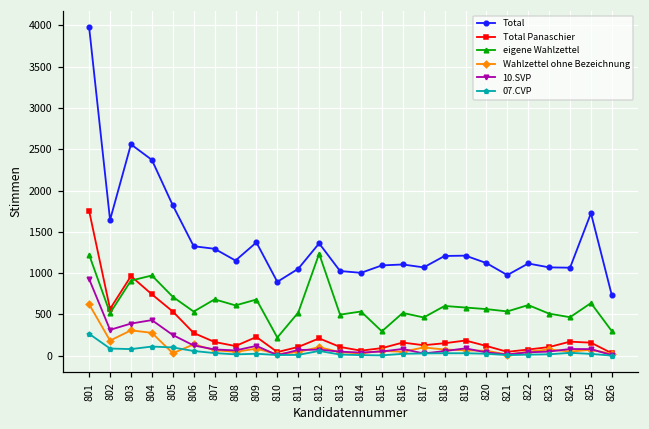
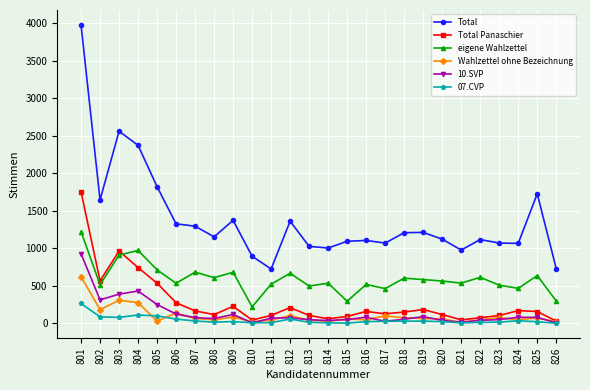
  {
    "Total": {
      "801": 4000,
      "802": 1600,
      "803": 2600,
      "804": 2400,
      "805": 1800,
      "806": 1300,
      "807": 1300,
      "808": 1200,
      "809": 1400,
      "810": 900,
-     "811": 1100,
+     "811": 700,
      "812": 1400,
      "813": 1000,
      "814": 1000,
      "815": 1100,
      "816": 1100,
      "817": 1100,
      "818": 1200,
      "819": 1200,
      "820": 1100,
      "821": 1000,
      "822": 1100,
      "823": 1100,
      "824": 1100,
      "825": 1700,
      "826": 700
    },
    "Total Panaschier": {
      "801": 1800,
      "802": 600,
      "803": 1000,
      "804": 700,
      "805": 500,
      "806": 300,
      "807": 200,
      "808": 100,
      "809": 200,
      "811": 100,
      "812": 200,
      "813": 100,
      "816": 200,
      "818": 200,
      "819": 200,
      "820": 100,
      "824": 200,
      "825": 200
    },
    "eigene Wahlzettel": {
      "801": 1200,
      "802": 500,
      "803": 900,
      "804": 1000,
      "805": 700,
      "806": 500,
      "807": 700,
      "808": 600,
      "809": 700,
      "810": 200,
      "811": 500,
-     "812": 1200,
+     "812": 700,
      "813": 500,
      "814": 500,
      "815": 300,
      "816": 500,
      "817": 500,
      "818": 600,
      "819": 600,
      "820": 600,
      "821": 500,
      "822": 600,
      "823": 500,
      "824": 500,
      "825": 600,
      "826": 300
    },
    "Wahlzettel ohne Bezeichnung": {
      "801": 600,
      "802": 200,
      "803": 300,
      "804": 300,
      "805": 0,
      "809": 100
    },
    "10.SVP": {
      "801": 900,
      "802": 300,
      "803": 400,
      "804": 400,
      "805": 300,
      "809": 100,
      "816": 100
    },
    "07.CVP": {
      "801": 300,
      "802": 100,
      "803": 100,
      "804": 100,
      "805": 100,
      "806": 100,
      "807": 0,
      "809": 0,
      "811": 0,
      "815": 0,
      "819": 0,
      "825": 0
    }
  }
